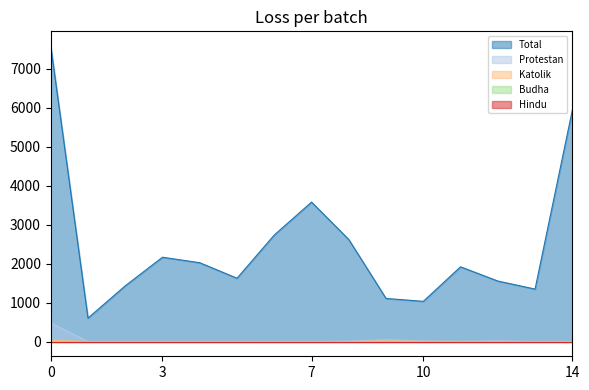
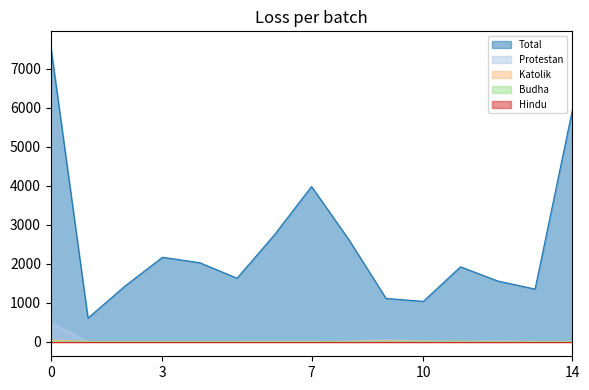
  {
    "Total": {
      "0": 7600,
      "3": 2200,
-     "7": 3600,
+     "7": 4000,
      "10": 1000,
      "14": 5900
    },
    "Protestan": {
      "0": 500
    }
  }
